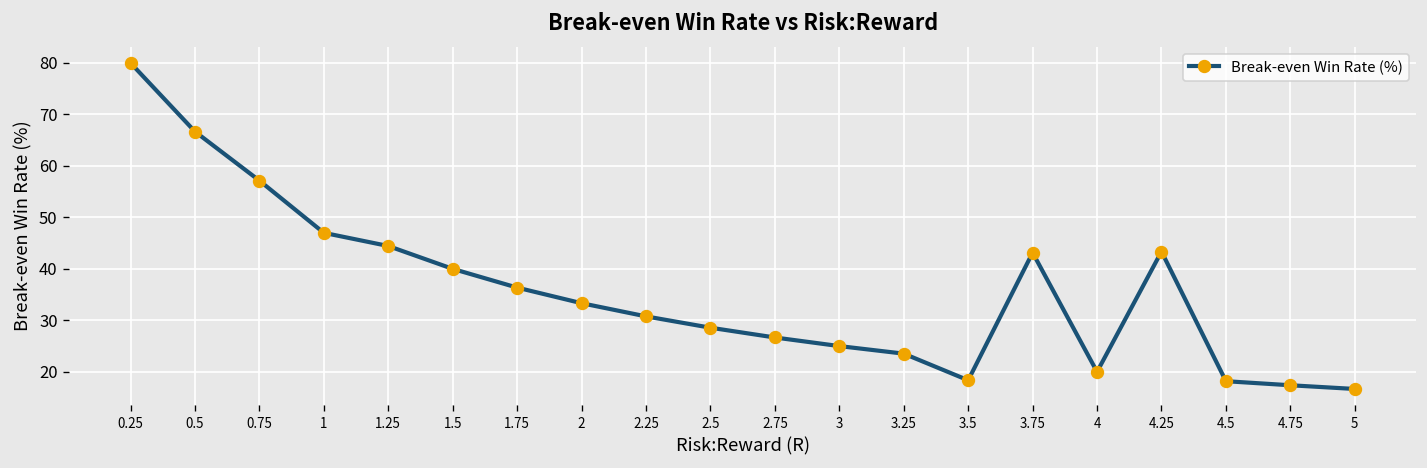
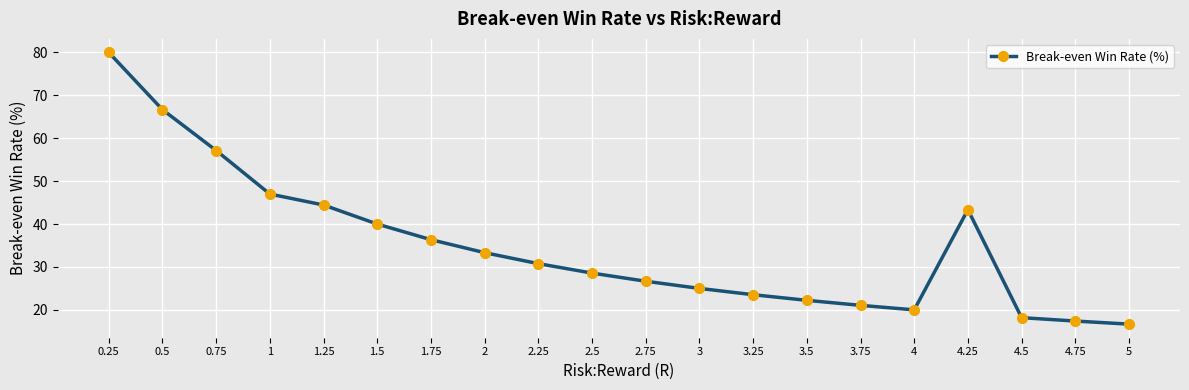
  {
    "0.25": 80,
    "0.5": 67,
    "0.75": 57,
    "1": 47,
    "1.25": 44,
    "1.5": 40,
    "1.75": 36,
    "2": 33,
    "2.25": 31,
    "2.5": 29,
    "2.75": 27,
    "3": 25,
    "3.25": 24,
-   "3.5": 18,
-   "3.75": 43,
+   "3.5": 22,
+   "3.75": 21,
    "4": 20,
    "4.25": 43,
    "4.5": 18,
    "4.75": 17,
    "5": 17
  }
